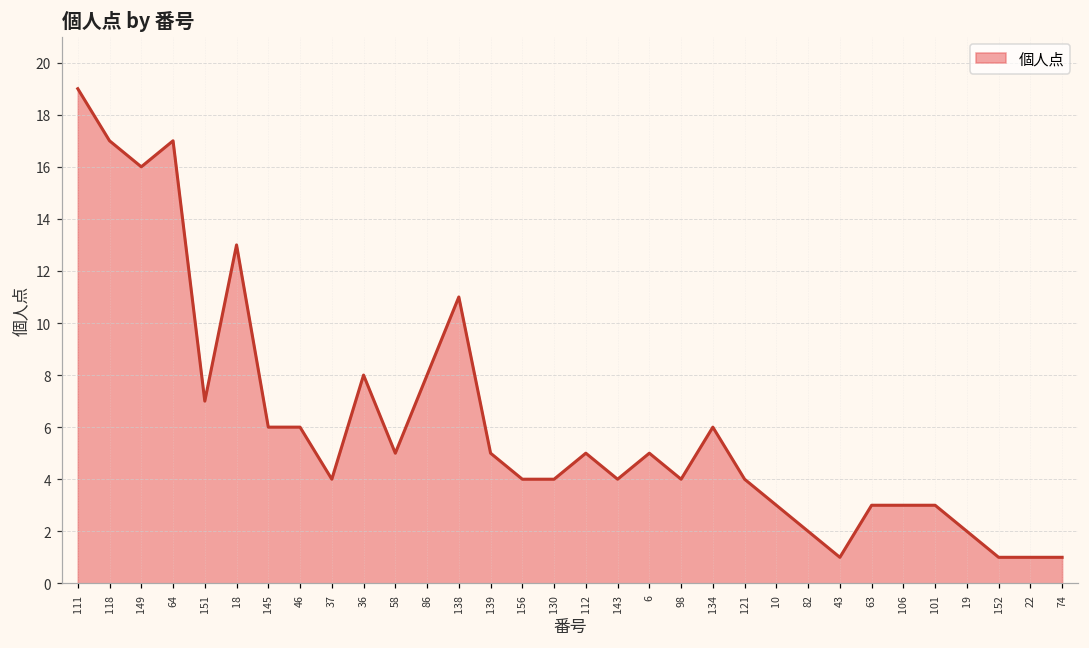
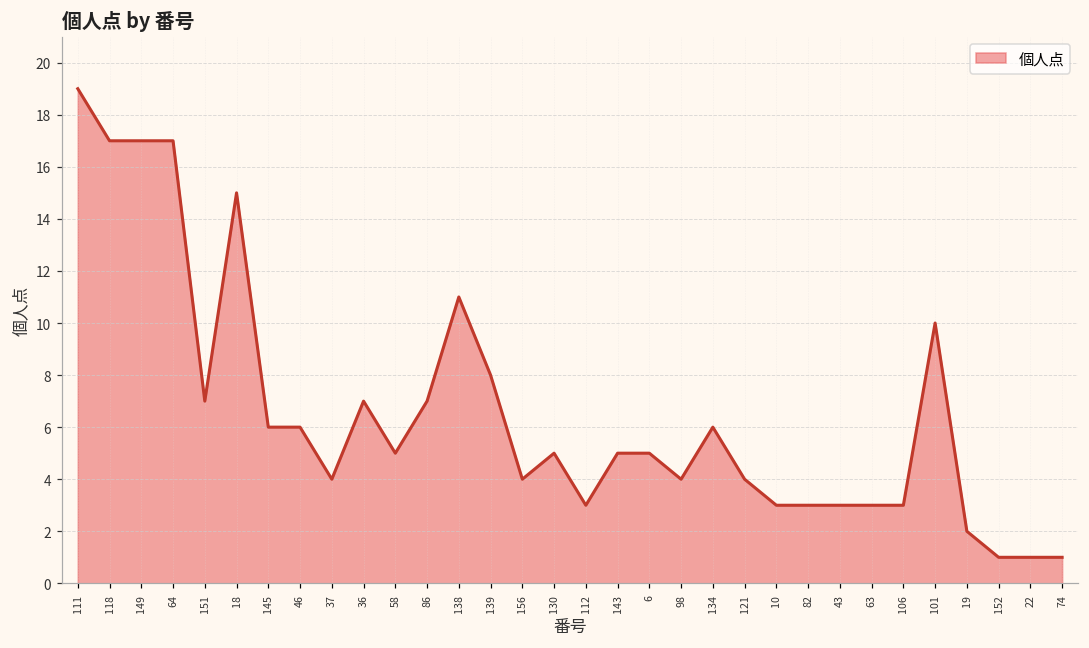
  {
    "111": 19,
    "118": 17,
-   "149": 16,
+   "149": 17,
    "64": 17,
    "151": 7,
-   "18": 13,
+   "18": 15,
    "145": 6,
    "46": 6,
    "37": 4,
-   "36": 8,
+   "36": 7,
    "58": 5,
-   "86": 8,
+   "86": 7,
    "138": 11,
-   "139": 5,
+   "139": 8,
    "156": 4,
-   "130": 4,
-   "112": 5,
-   "143": 4,
+   "130": 5,
+   "112": 3,
+   "143": 5,
    "6": 5,
    "98": 4,
    "134": 6,
    "121": 4,
    "10": 3,
-   "82": 2,
-   "43": 1,
+   "82": 3,
+   "43": 3,
    "63": 3,
    "106": 3,
-   "101": 3,
+   "101": 10,
    "19": 2,
    "152": 1,
    "22": 1,
    "74": 1
  }
